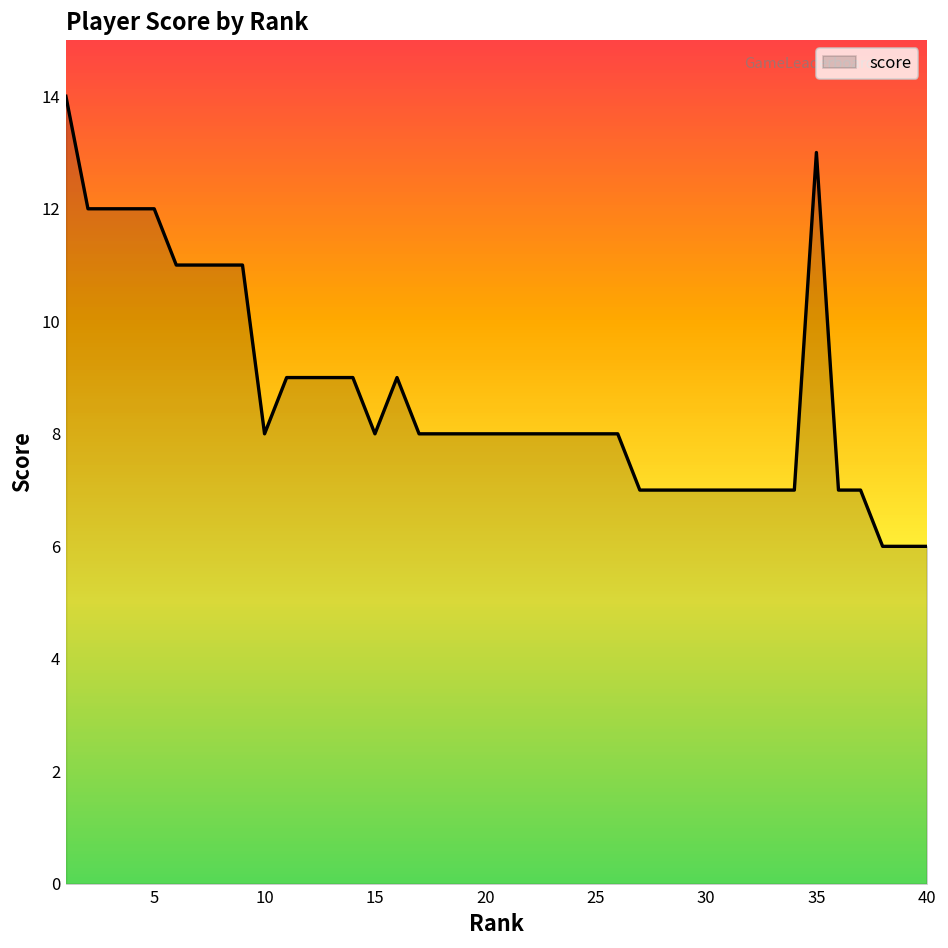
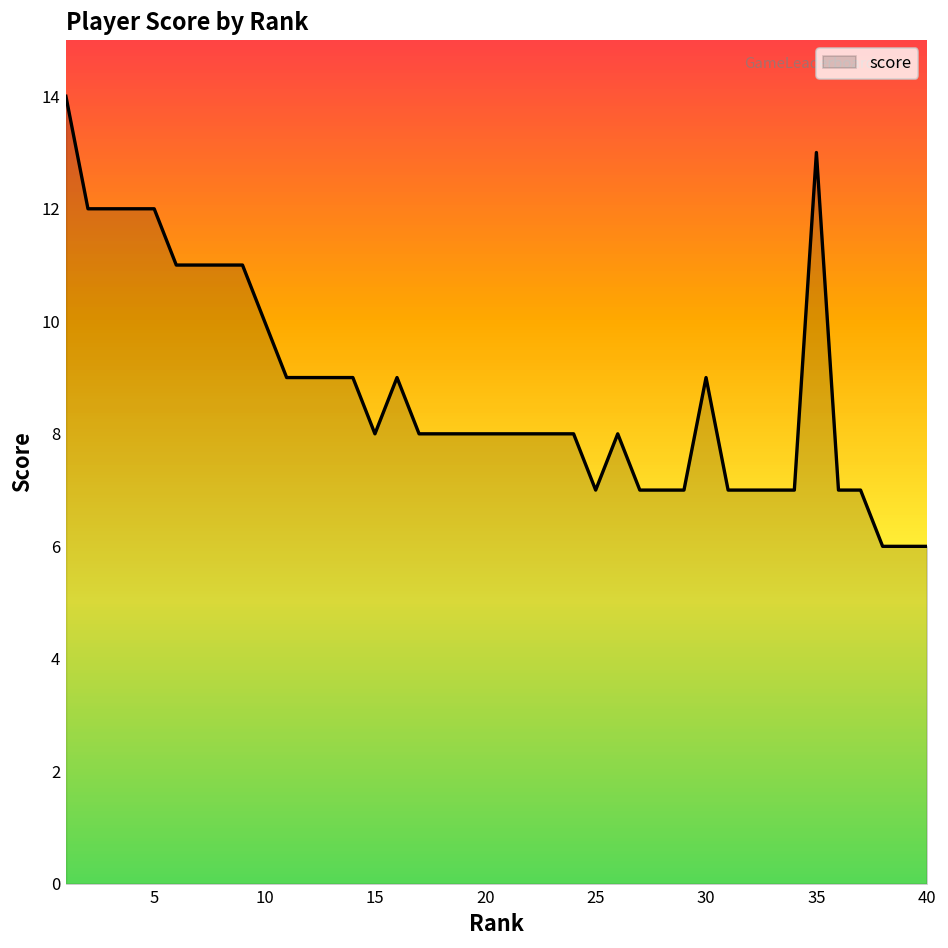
  {
    "5": 12,
-   "10": 8,
+   "10": 10,
    "15": 8,
    "20": 8,
-   "25": 8,
-   "30": 7,
+   "25": 7,
+   "30": 9,
    "35": 13,
    "40": 6
  }
